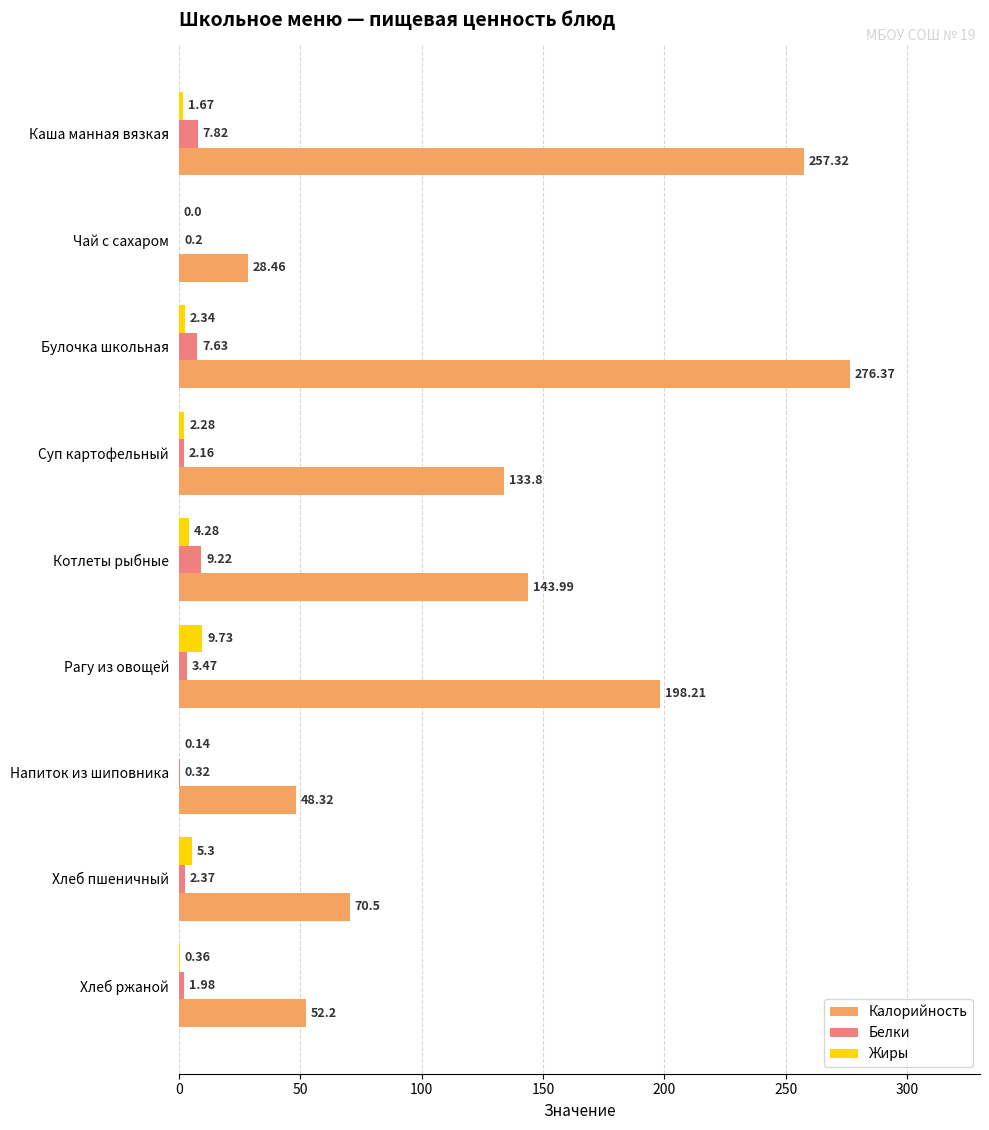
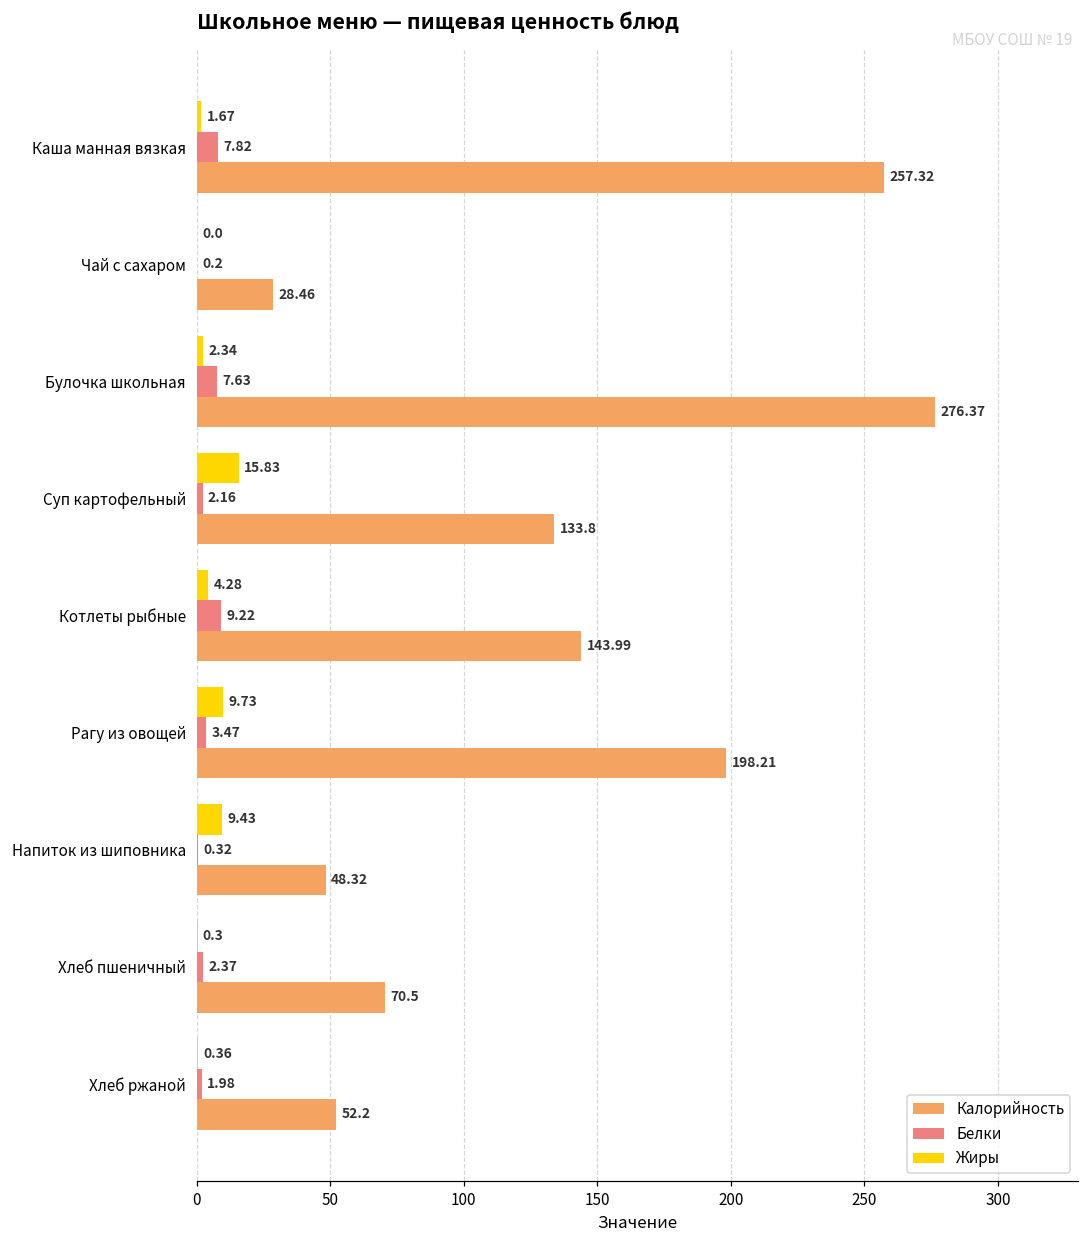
  {
    "Жиры": {
      "Каша манная вязкая": 1.67,
      "Чай с сахаром": 0.0,
      "Булочка школьная": 2.34,
-     "Суп картофельный": 2.28,
+     "Суп картофельный": 15.83,
      "Котлеты рыбные": 4.28,
      "Рагу из овощей": 9.73,
-     "Напиток из шиповника": 0.14,
-     "Хлеб пшеничный": 5.3,
+     "Напиток из шиповника": 9.43,
+     "Хлеб пшеничный": 0.3,
      "Хлеб ржаной": 0.36
    }
  }
